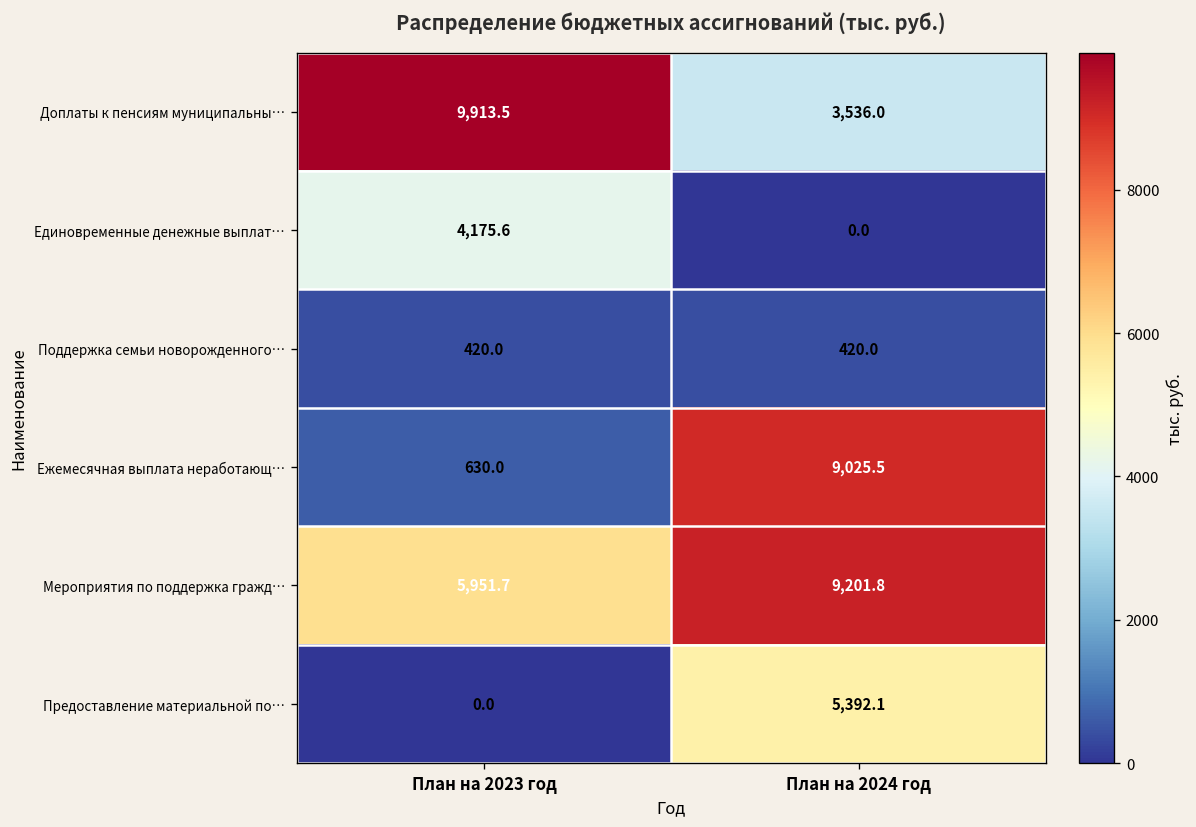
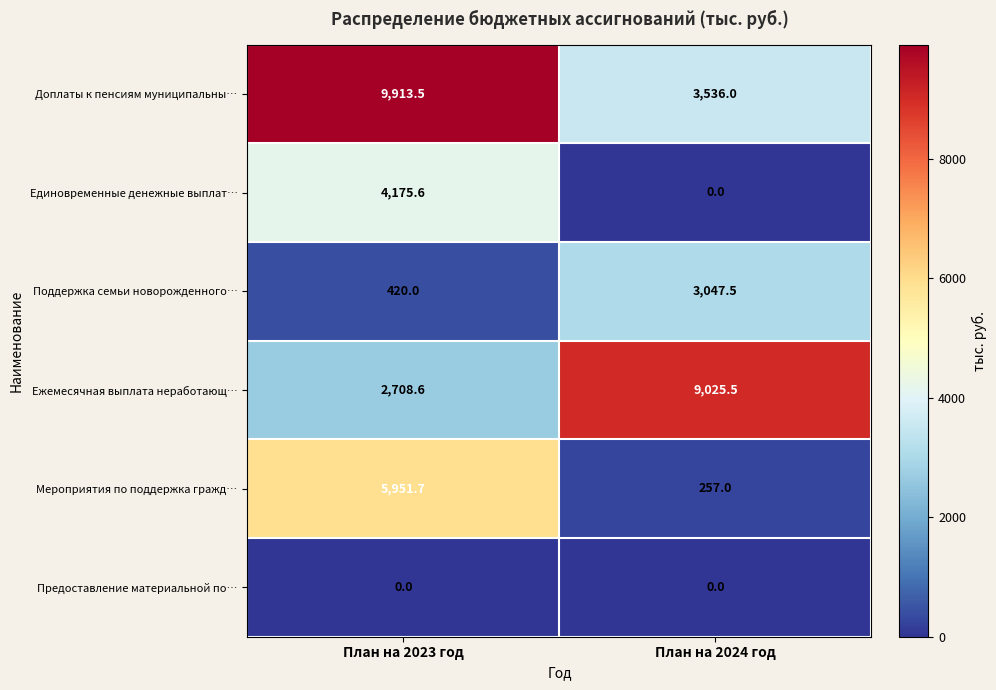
  {
    "Доплаты к пенсиям муниципальны…": {
      "План на 2023 год": "9,913.5",
      "План на 2024 год": "3,536.0"
    },
    "Единовременные денежные выплат…": {
      "План на 2023 год": "4,175.6",
      "План на 2024 год": "0.0"
    },
    "Поддержка семьи новорожденного…": {
      "План на 2023 год": "420.0",
-     "План на 2024 год": "420.0"
+     "План на 2024 год": "3,047.5"
    },
    "Ежемесячная выплата неработающ…": {
-     "План на 2023 год": "630.0",
+     "План на 2023 год": "2,708.6",
      "План на 2024 год": "9,025.5"
    },
    "Мероприятия по поддержка гражд…": {
      "План на 2023 год": "5,951.7",
-     "План на 2024 год": "9,201.8"
+     "План на 2024 год": "257.0"
    },
    "Предоставление материальной по…": {
      "План на 2023 год": "0.0",
-     "План на 2024 год": "5,392.1"
+     "План на 2024 год": "0.0"
    }
  }
